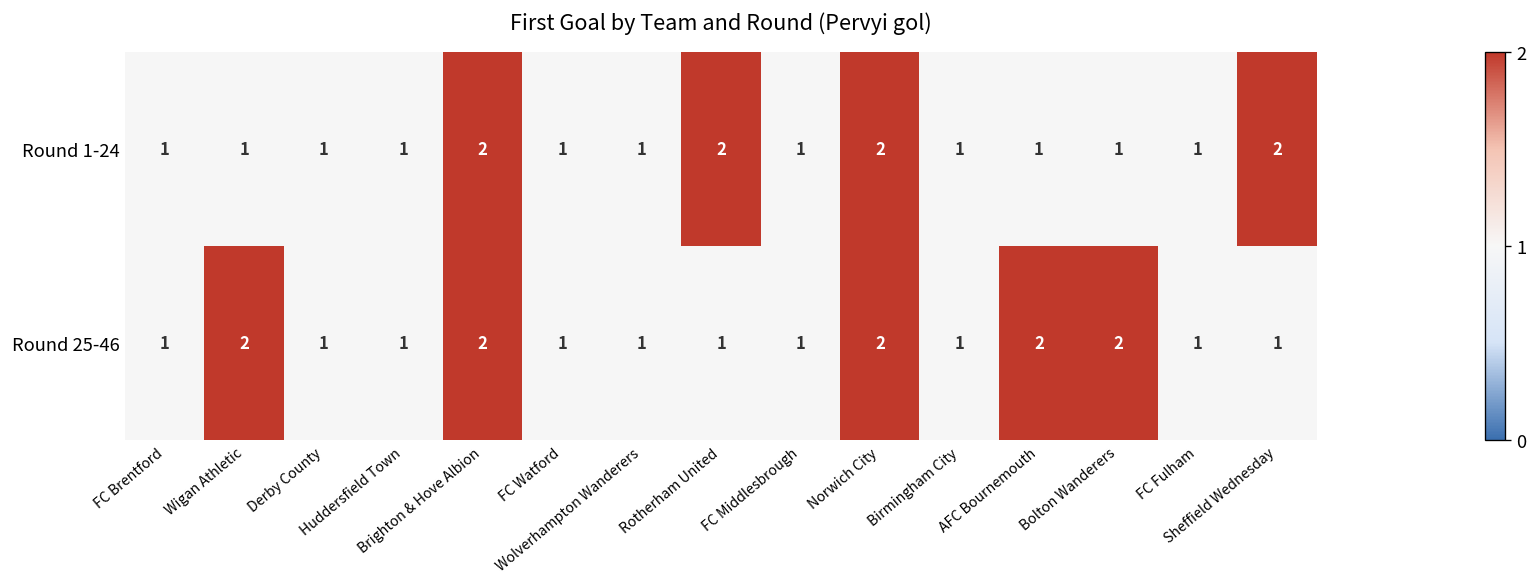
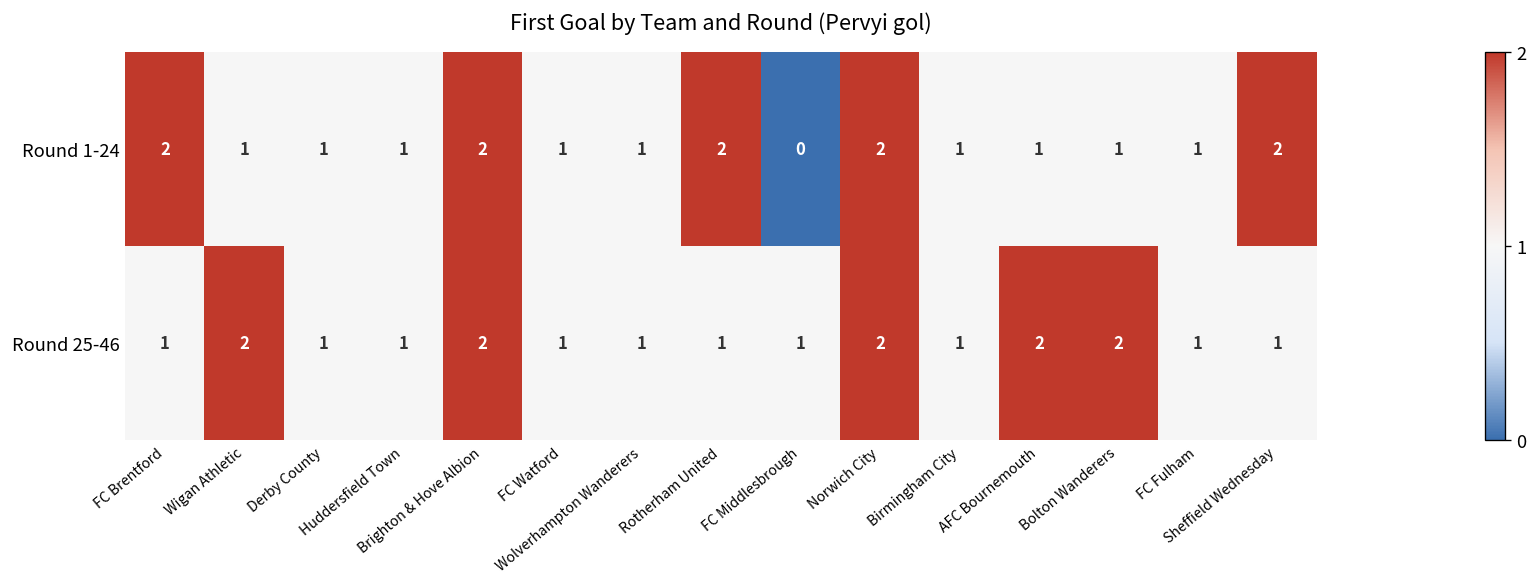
  {
    "Round 1-24": {
-     "FC Brentford": 1,
+     "FC Brentford": 2,
      "Wigan Athletic": 1,
      "Derby County": 1,
      "Huddersfield Town": 1,
      "Brighton & Hove Albion": 2,
      "FC Watford": 1,
      "Wolverhampton Wanderers": 1,
      "Rotherham United": 2,
-     "FC Middlesbrough": 1,
+     "FC Middlesbrough": 0,
      "Norwich City": 2,
      "Birmingham City": 1,
      "AFC Bournemouth": 1,
      "Bolton Wanderers": 1,
      "FC Fulham": 1,
      "Sheffield Wednesday": 2
    },
    "Round 25-46": {
      "FC Brentford": 1,
      "Wigan Athletic": 2,
      "Derby County": 1,
      "Huddersfield Town": 1,
      "Brighton & Hove Albion": 2,
      "FC Watford": 1,
      "Wolverhampton Wanderers": 1,
      "Rotherham United": 1,
      "FC Middlesbrough": 1,
      "Norwich City": 2,
      "Birmingham City": 1,
      "AFC Bournemouth": 2,
      "Bolton Wanderers": 2,
      "FC Fulham": 1,
      "Sheffield Wednesday": 1
    }
  }
